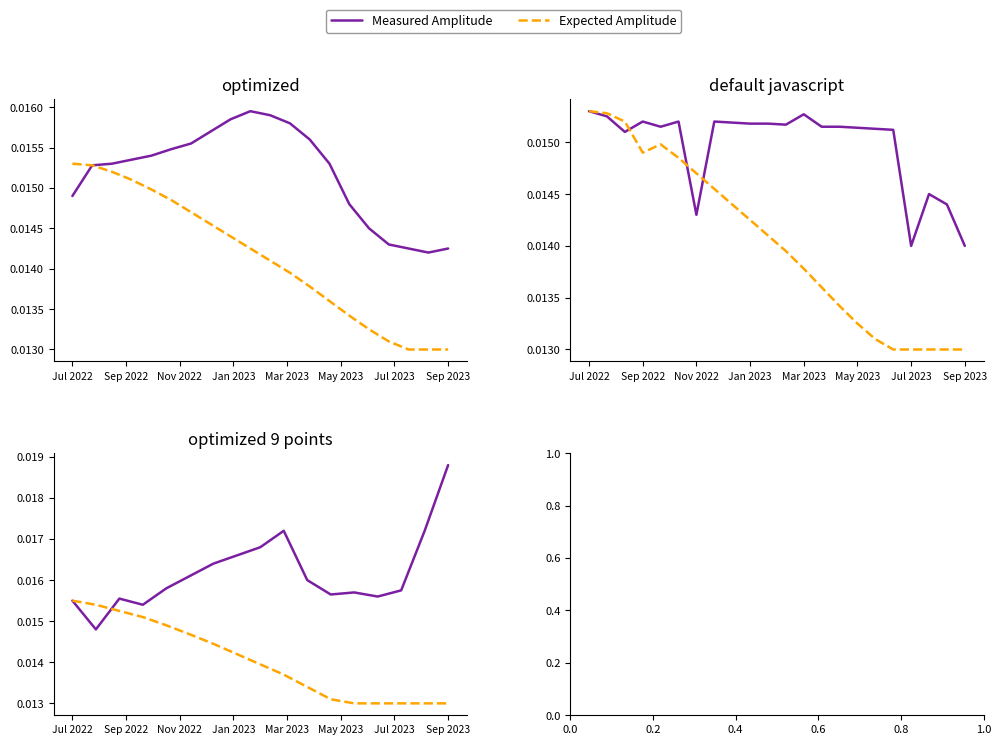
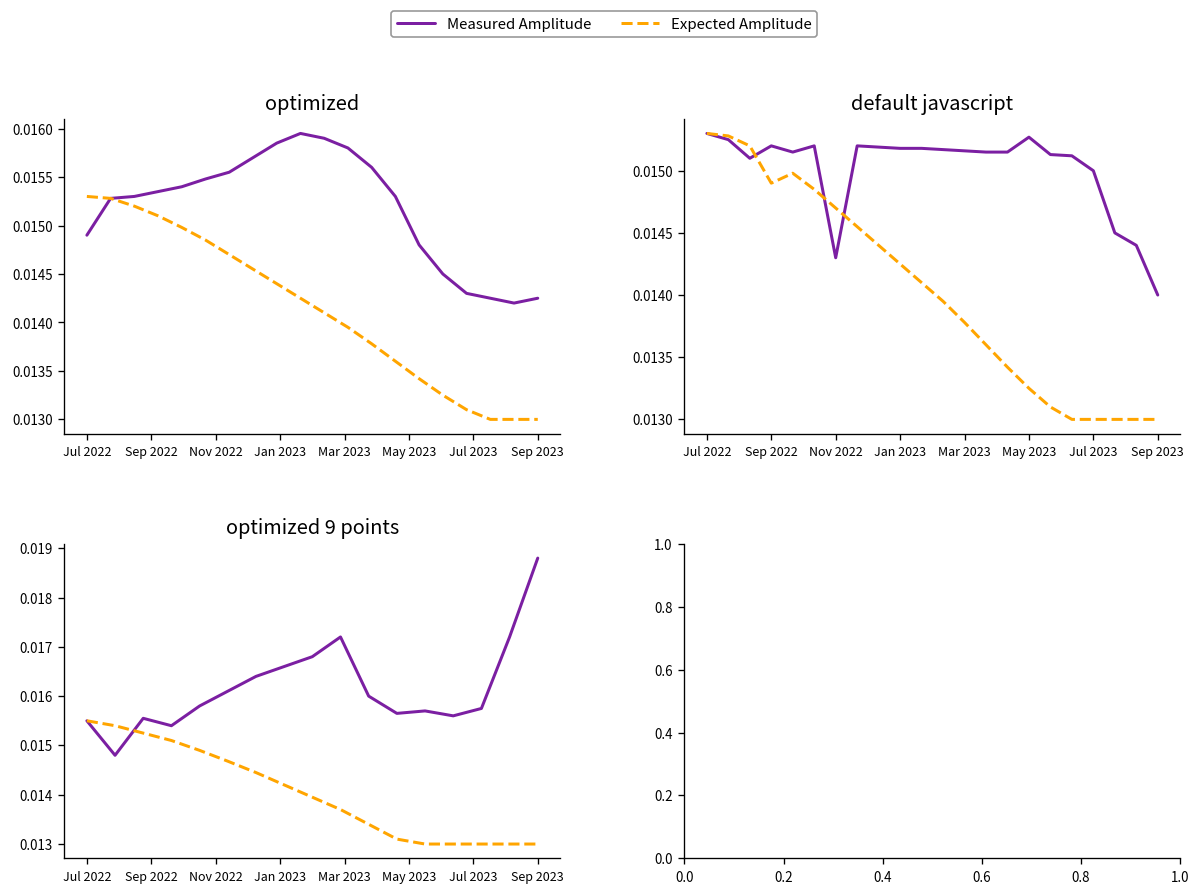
  {
    "optimized": {
      "Measured Amplitude": {
        "Jul 2022": 0.0149,
        "Sep 2023": 0.0143
      },
      "Expected Amplitude": {
        "Jul 2022": 0.0153,
        "Sep 2023": 0.0130
      }
    },
    "default javascript": {
      "Measured Amplitude": {
        "Sep 2022": 0.01520,
        "Nov 2022": 0.01430,
        "Jan 2023": 0.01518,
-       "Mar 2023": 0.01527,
-       "May 2023": 0.01514,
-       "Jul 2023": 0.014,
+       "Mar 2023": 0.01516,
+       "May 2023": 0.01527,
+       "Jul 2023": 0.015,
        "Sep 2023": 0.01400
      },
      "Expected Amplitude": {
        "Sep 2022": 0.01490,
        "Nov 2022": 0.01470,
        "Jan 2023": 0.01425,
        "Mar 2023": 0.01378,
        "May 2023": 0.01325,
        "Jul 2023": 0.01300,
        "Sep 2023": 0.01300
      }
    },
    "optimized 9 points": {
      "Measured Amplitude": {
        "Sep 2023": 0.0188
      },
      "Expected Amplitude": {
        "Sep 2023": 0.0130
      }
    }
  }
